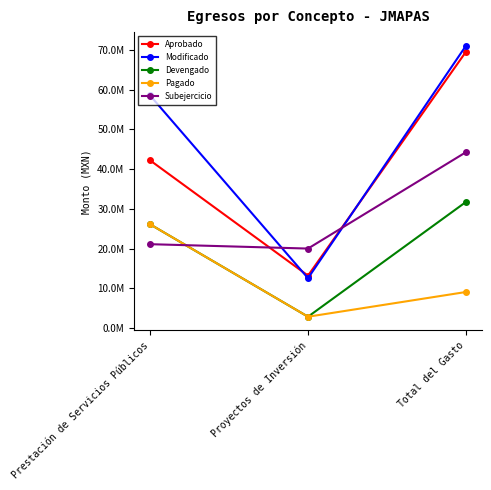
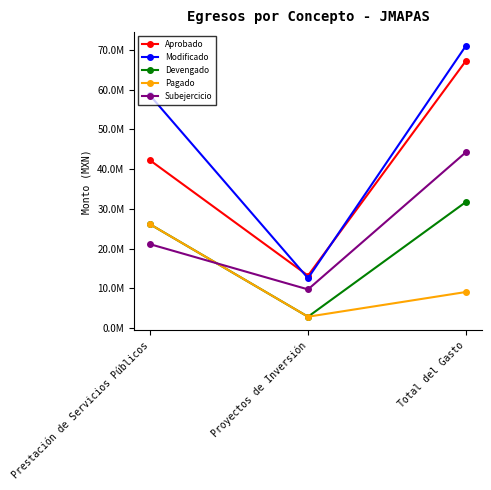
  {
    "Aprobado": {
      "Prestación de Servicios Públicos": 42000000,
      "Proyectos de Inversión": 13000000,
-     "Total del Gasto": 70000000
+     "Total del Gasto": 67000000
    },
    "Modificado": {
      "Proyectos de Inversión": 13000000,
      "Total del Gasto": 71000000
    },
    "Devengado": {
      "Total del Gasto": 32000000
    },
    "Pagado": {
      "Total del Gasto": 9000000
    },
    "Subejercicio": {
      "Prestación de Servicios Públicos": 21000000,
-     "Proyectos de Inversión": 20000000,
+     "Proyectos de Inversión": 10000000,
      "Total del Gasto": 44000000
    }
  }
